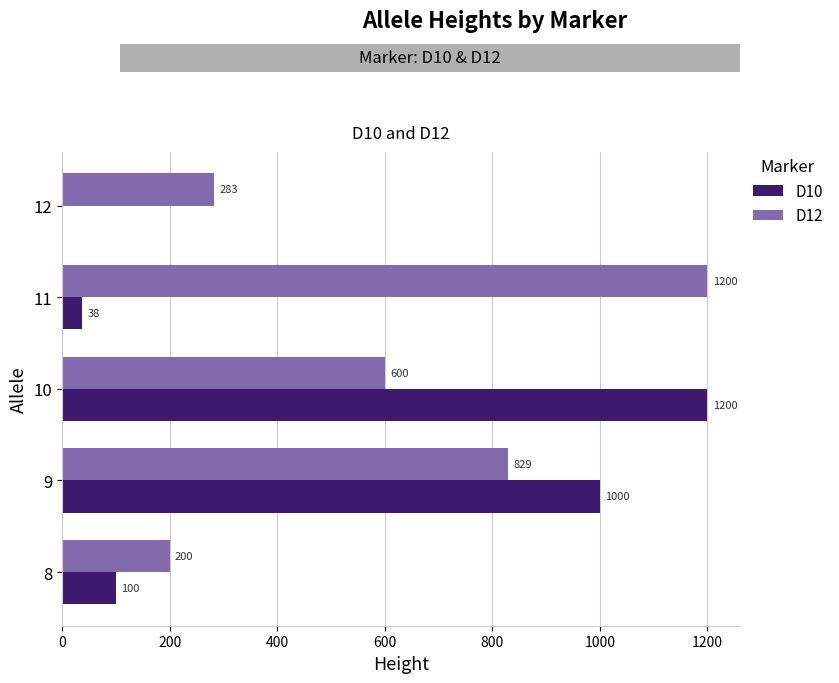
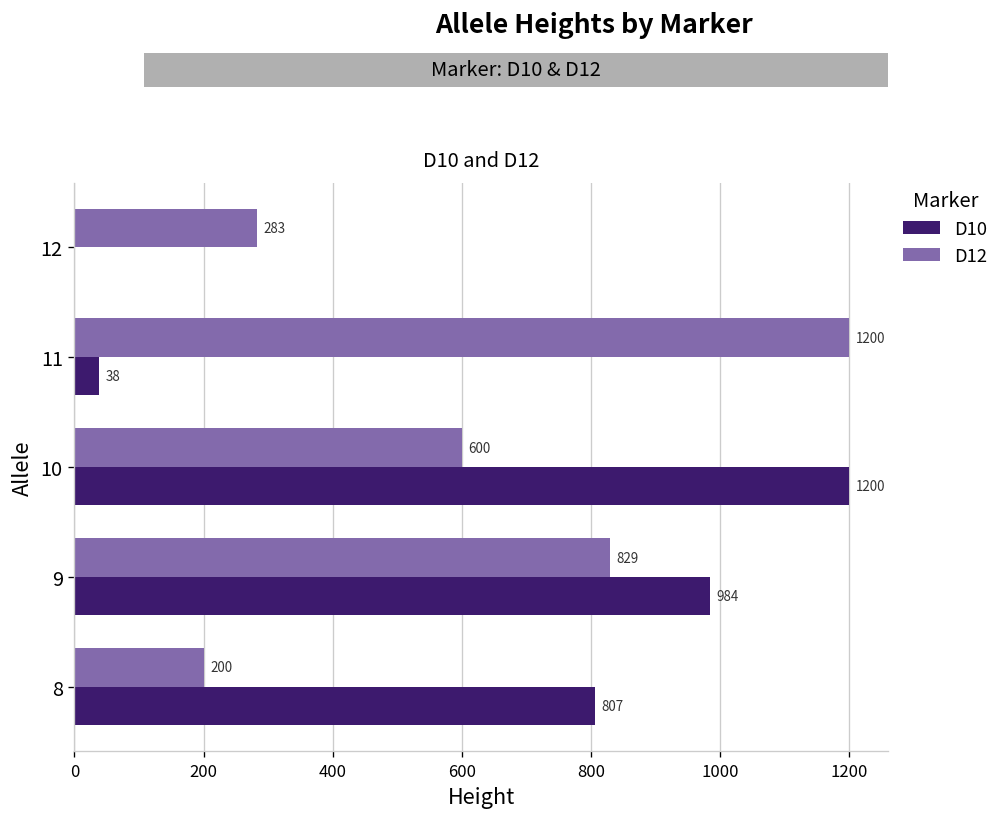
  {
    "D10": {
      "11": 38,
      "10": 1200,
-     "9": 1000,
-     "8": 100
+     "9": 984,
+     "8": 807
    },
    "D12": {
      "12": 283,
      "11": 1200,
      "10": 600,
      "9": 829,
      "8": 200
    }
  }
